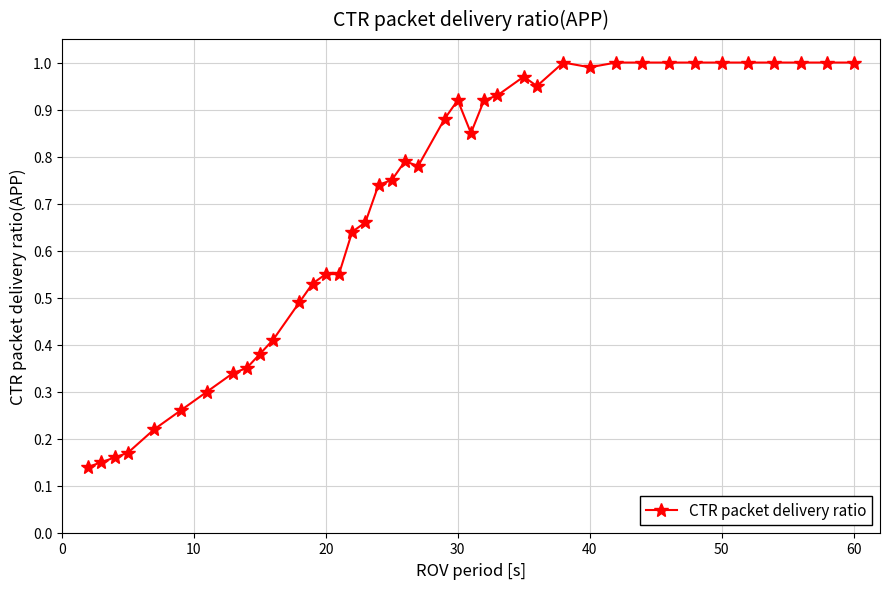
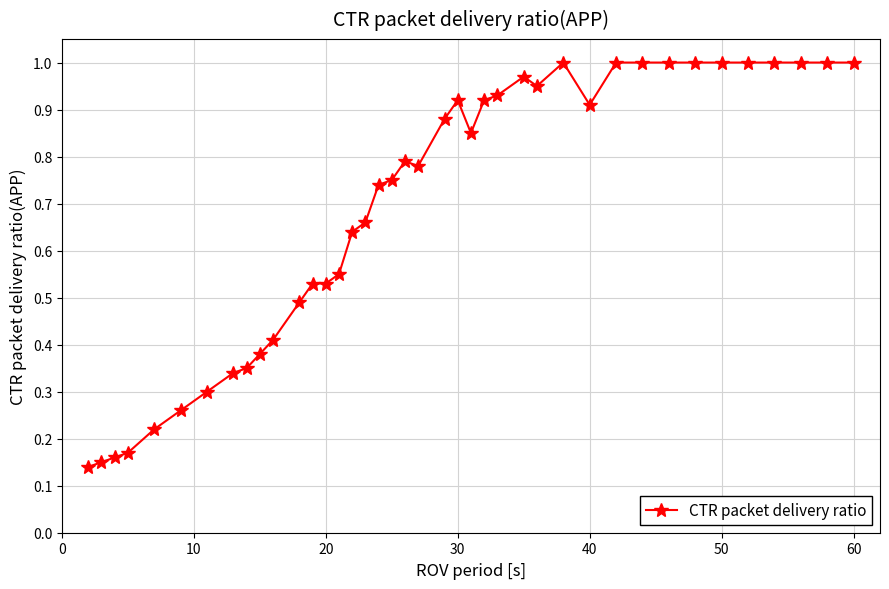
  {
-   "20": 0.55,
+   "20": 0.53,
    "30": 0.92,
-   "40": 0.99,
+   "40": 0.91,
    "50": 1.00,
    "60": 1.00
  }
